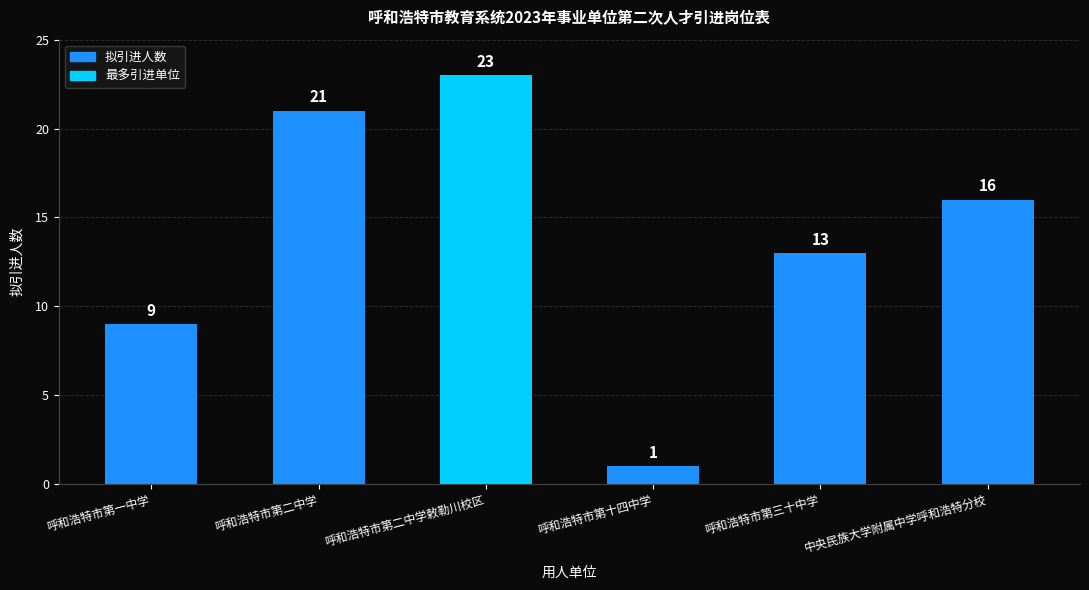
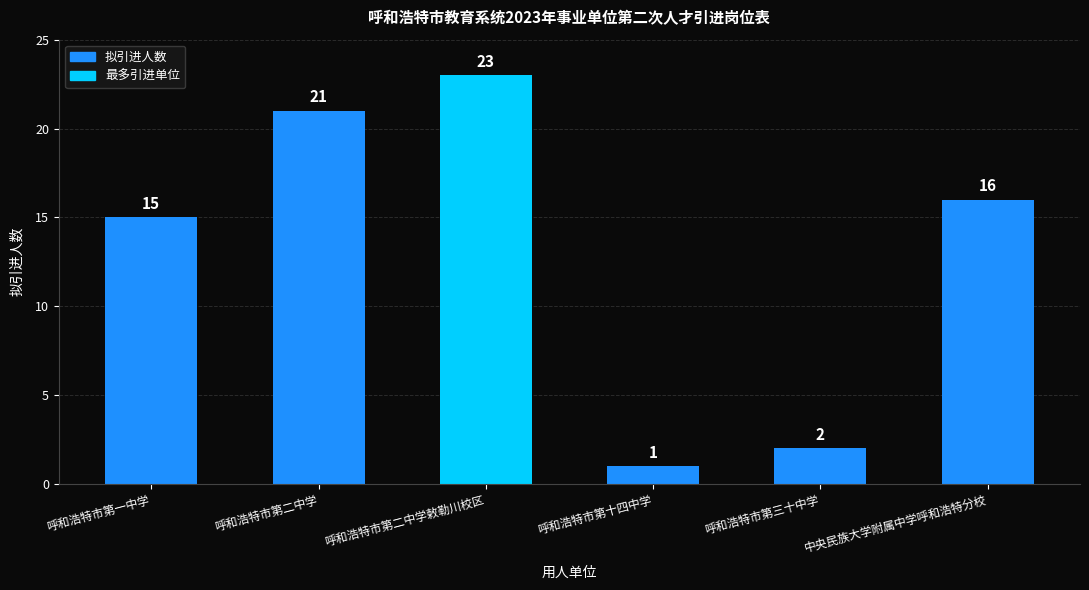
  {
-   "呼和浩特市第一中学": 9,
+   "呼和浩特市第一中学": 15,
    "呼和浩特市第二中学": 21,
    "呼和浩特市第二中学敕勒川校区": 23,
    "呼和浩特市第十四中学": 1,
-   "呼和浩特市第三十中学": 13,
+   "呼和浩特市第三十中学": 2,
    "中央民族大学附属中学呼和浩特分校": 16
  }
